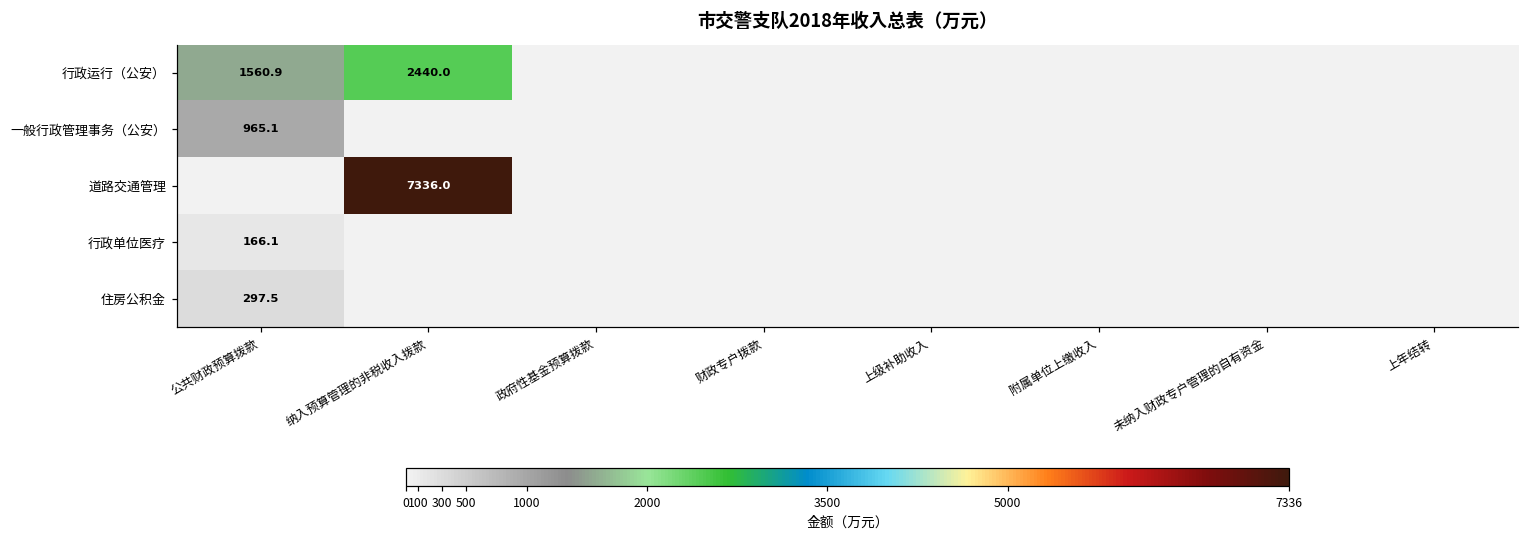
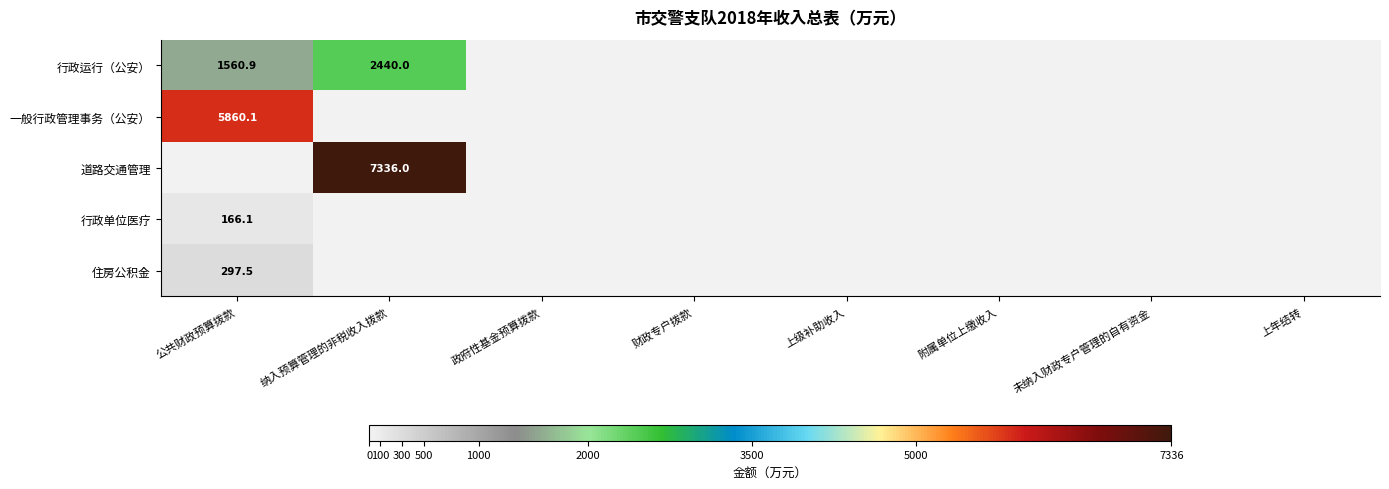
  {
    "行政运行（公安）": {
      "公共财政预算拨款": 1560.9,
      "纳入预算管理的非税收入拨款": 2440.0
    },
    "一般行政管理事务（公安）": {
-     "公共财政预算拨款": 965.1
+     "公共财政预算拨款": 5860.1
    },
    "道路交通管理": {
      "纳入预算管理的非税收入拨款": 7336.0
    },
    "行政单位医疗": {
      "公共财政预算拨款": 166.1
    },
    "住房公积金": {
      "公共财政预算拨款": 297.5
    }
  }
